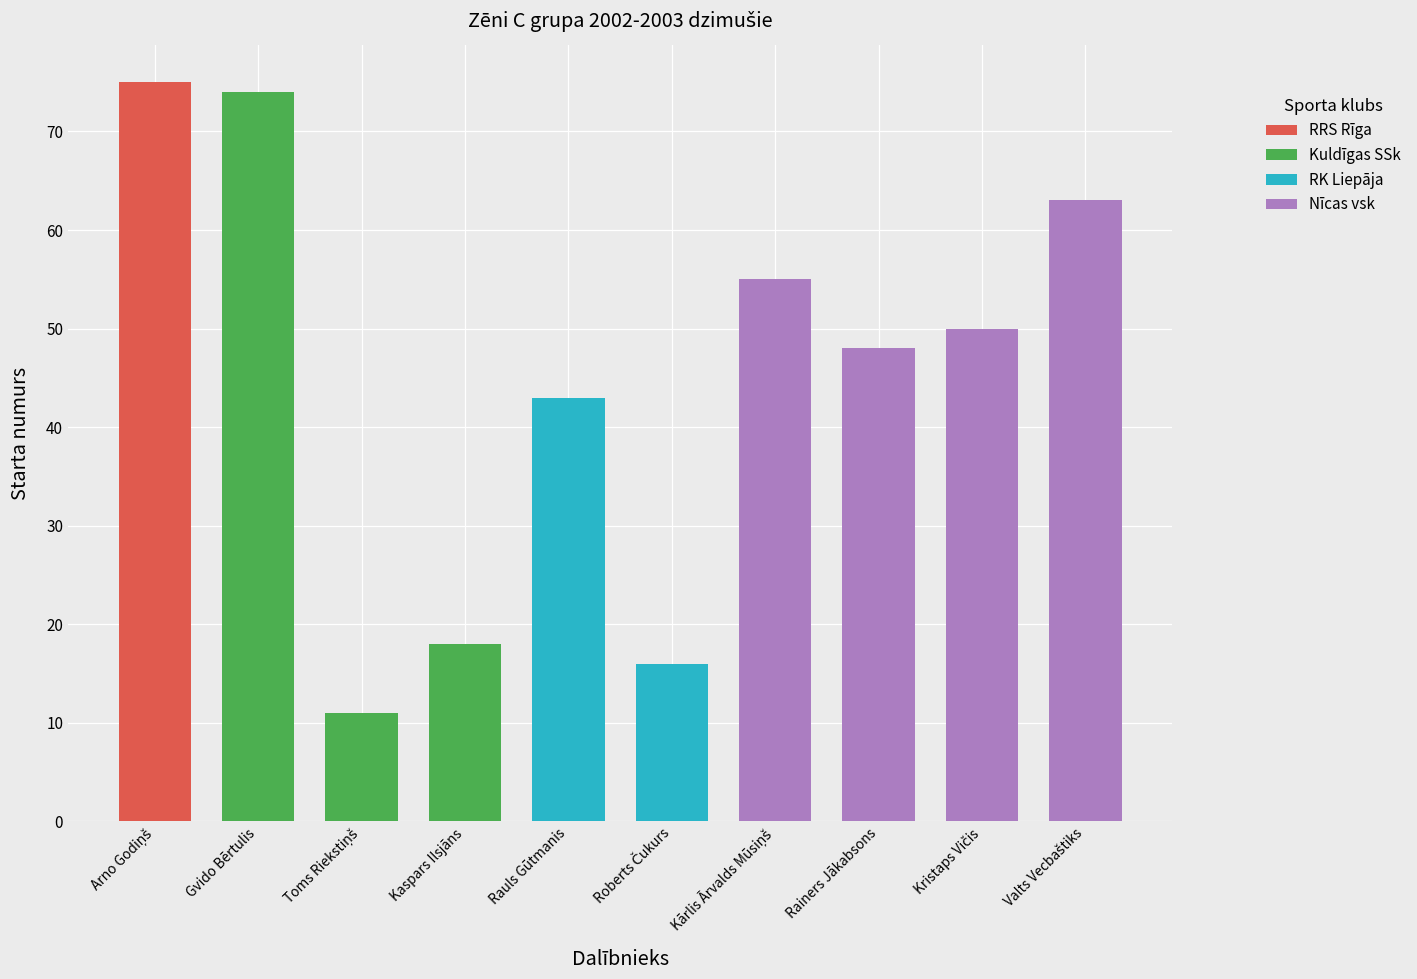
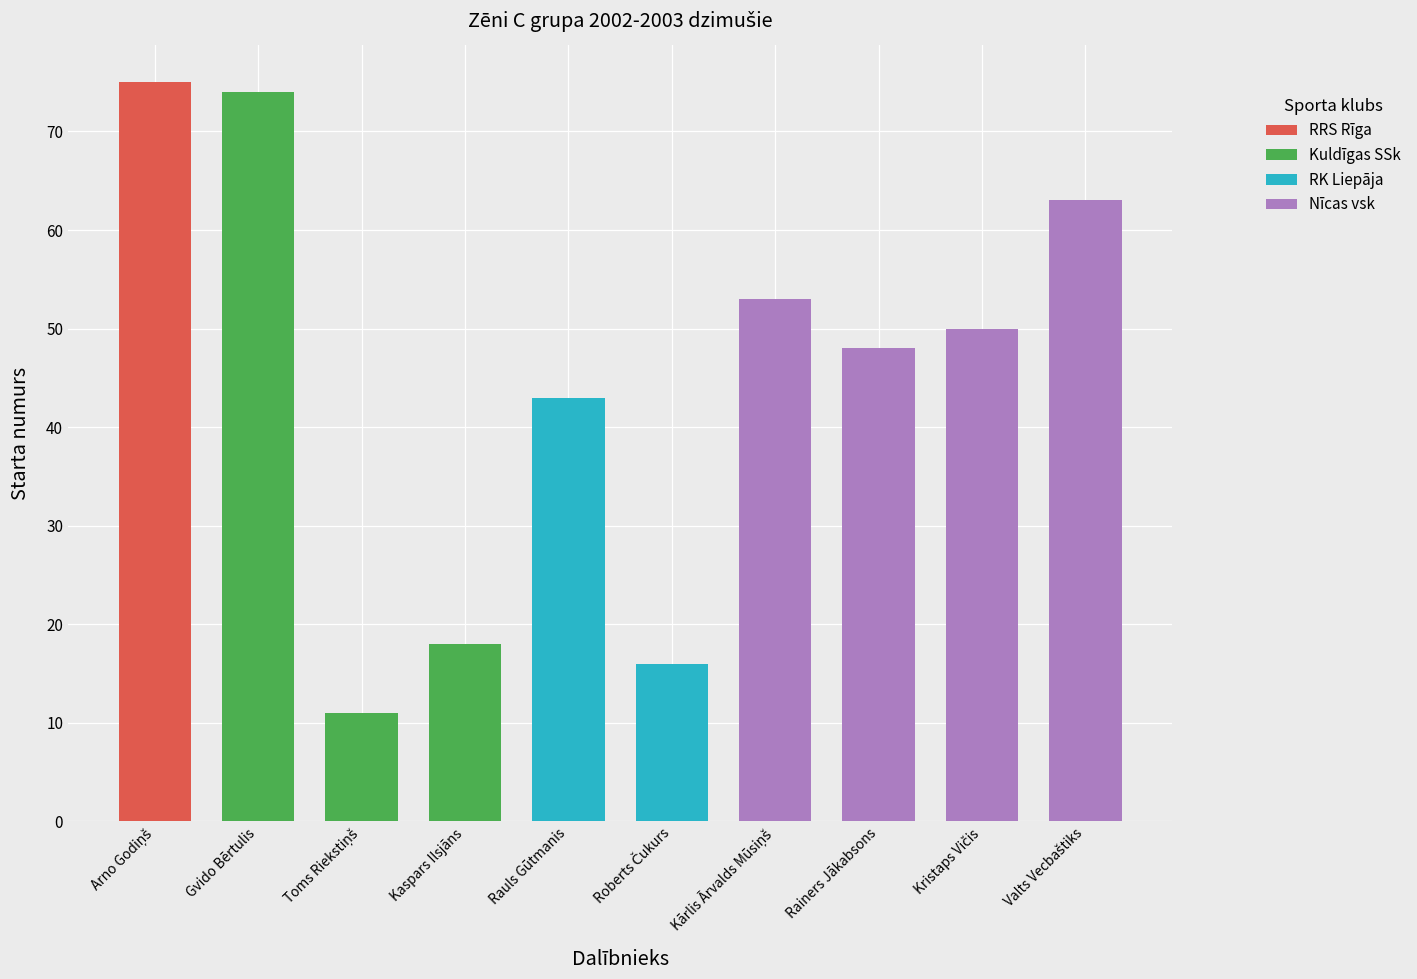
  {
    "Kuldīgas SSk": {
      "Gvido Bērtulis": 74,
      "Toms Riekstiņš": 11,
      "Kaspars Ilsjāns": 18
    },
    "RK Liepāja": {
      "Rauls Gūtmanis": 43,
      "Roberts Čukurs": 16
    },
    "Nīcas vsk": {
-     "Kārlis Ārvalds Mūsiņš": 55,
+     "Kārlis Ārvalds Mūsiņš": 53,
      "Rainers Jākabsons": 48,
      "Kristaps Vičis": 50,
      "Valts Vecbaštiks": 63
    }
  }
